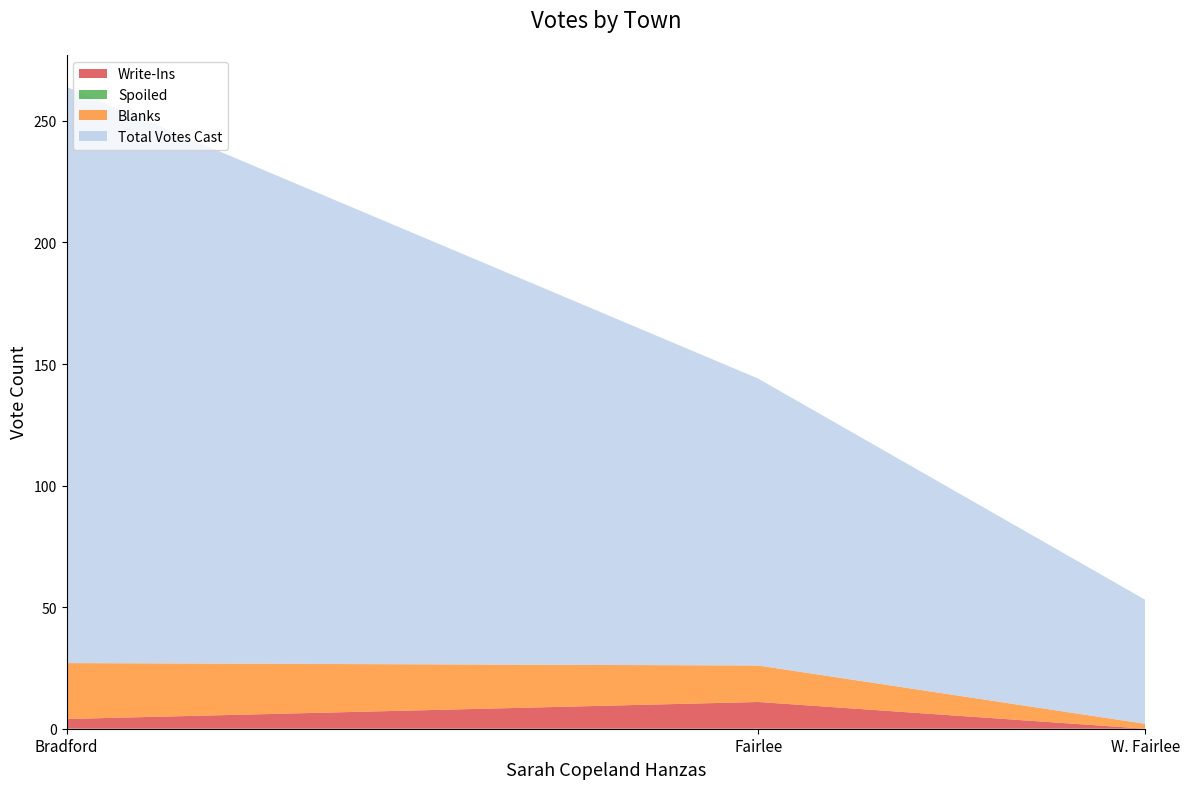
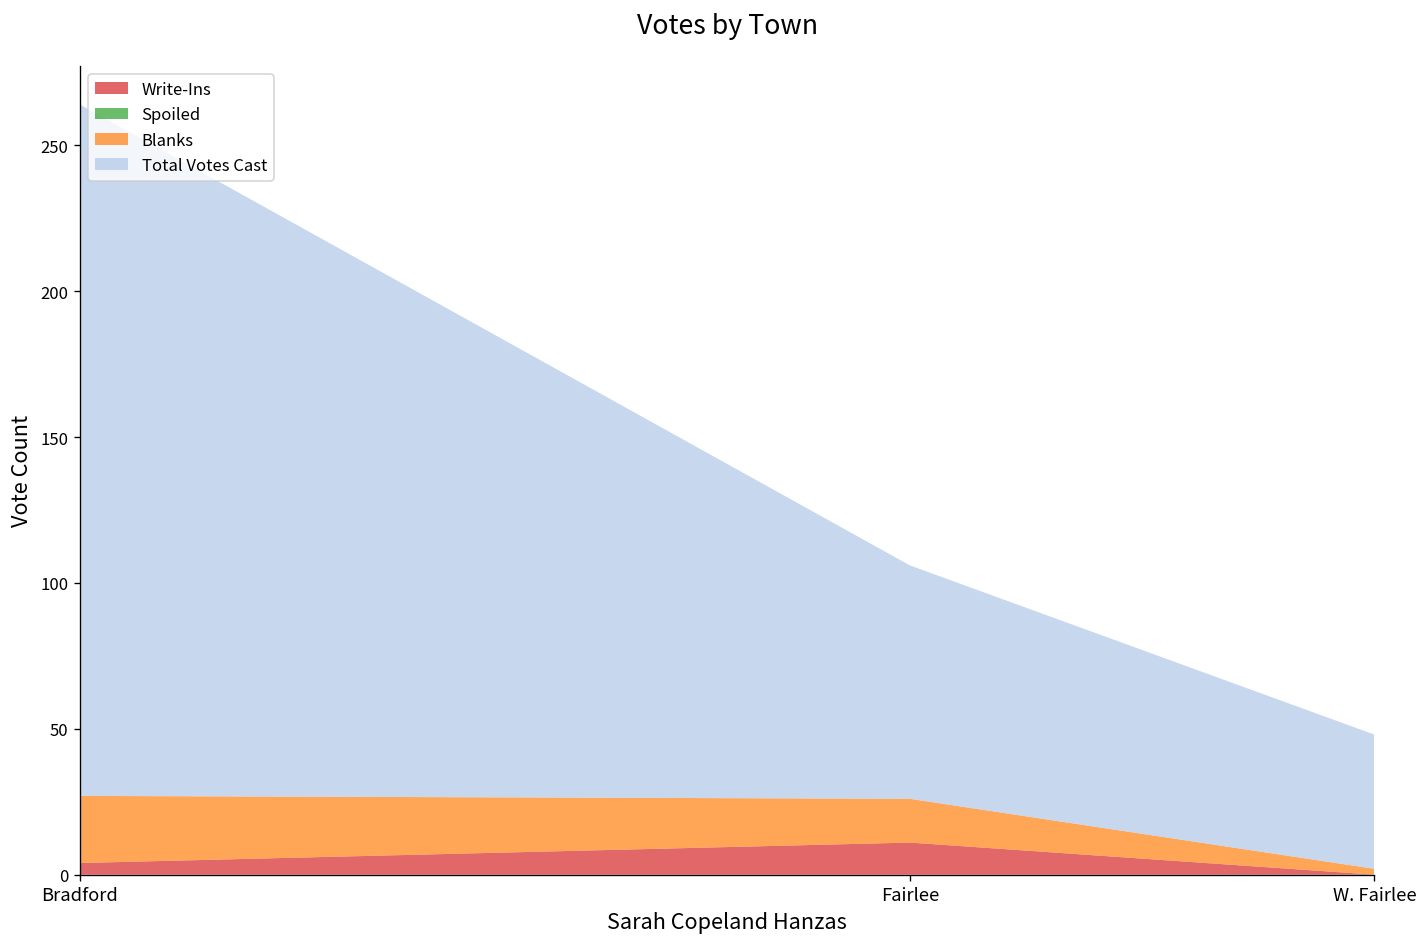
  {
    "Spoiled": {
      "Bradford": 4,
      "Fairlee": 11,
      "W. Fairlee": 0
    },
    "Blanks": {
      "Bradford": 23,
      "Fairlee": 15,
      "W. Fairlee": 2
    },
    "Total Votes Cast": {
      "Bradford": 237,
-     "Fairlee": 118,
-     "W. Fairlee": 51
+     "Fairlee": 80,
+     "W. Fairlee": 46
    }
  }
